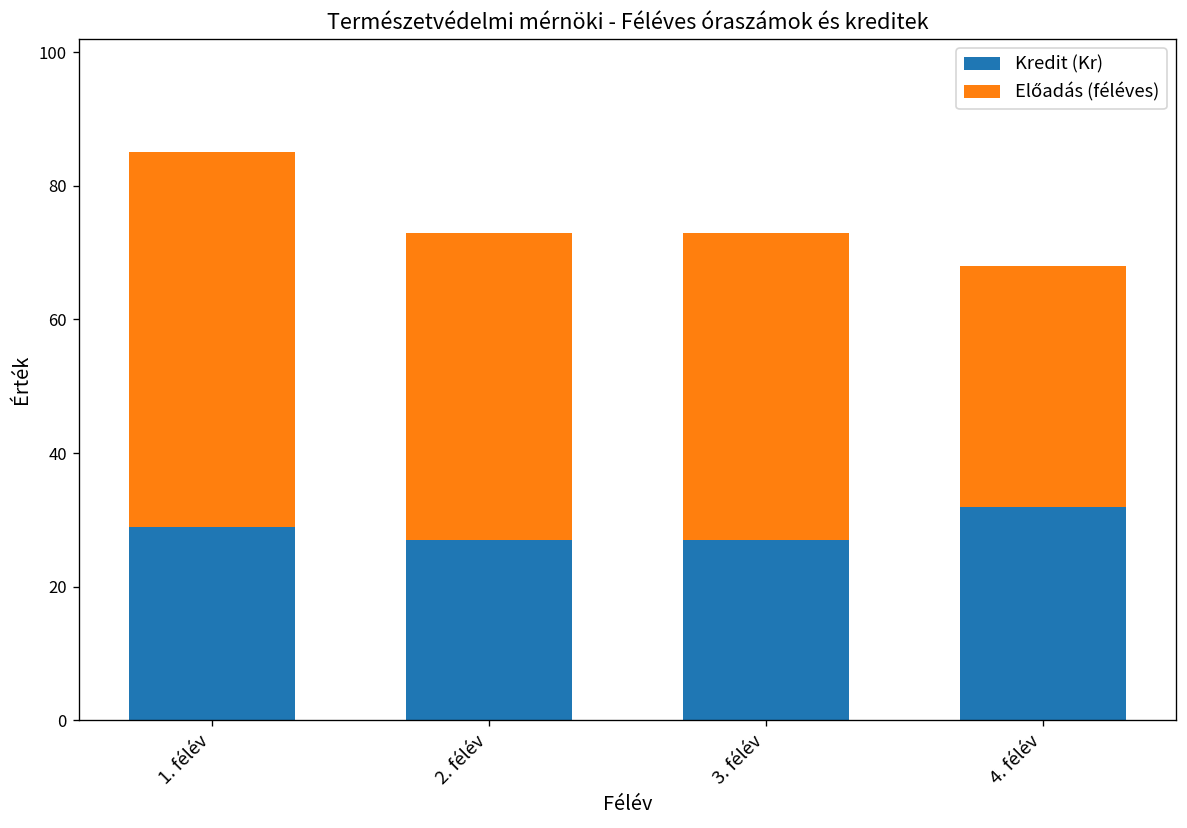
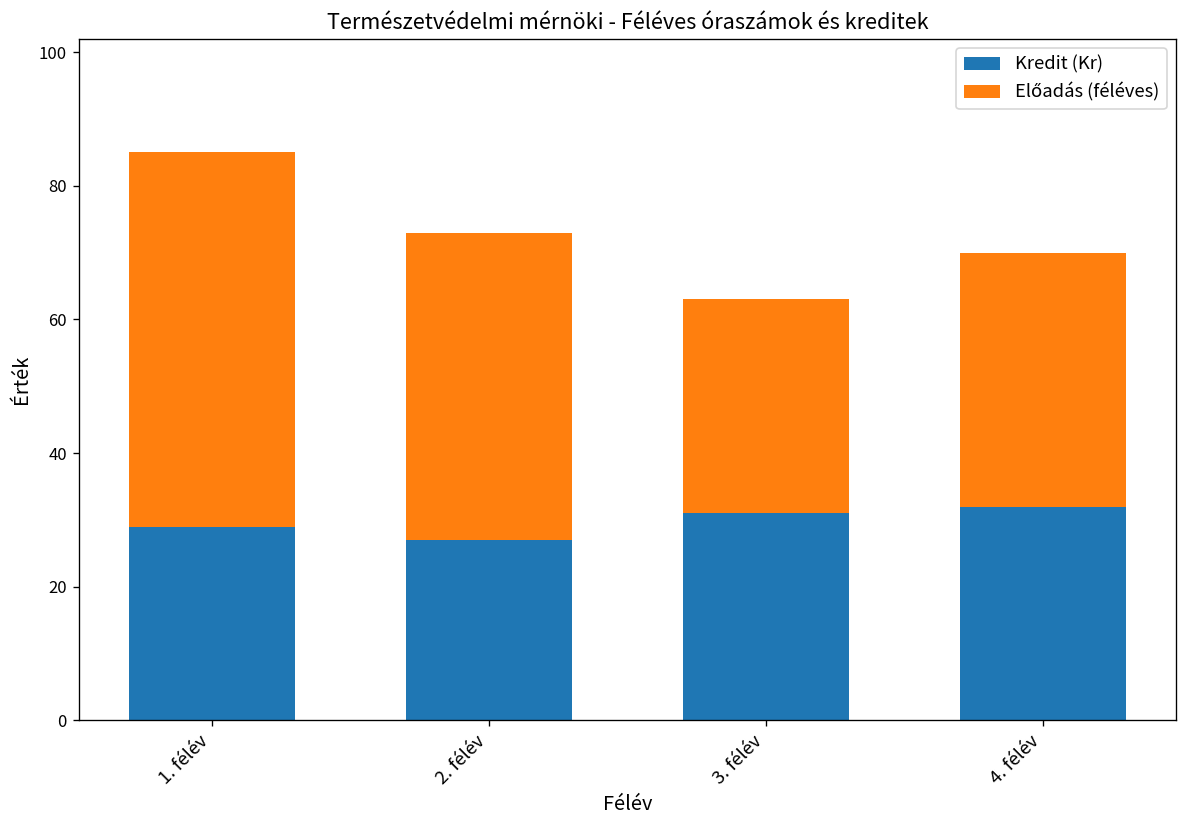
  {
    "Kredit (Kr)": {
      "1. félév": 29,
      "2. félév": 27,
-     "3. félév": 27,
+     "3. félév": 31,
      "4. félév": 32
    },
    "Előadás (féléves)": {
      "1. félév": 56,
      "2. félév": 46,
-     "3. félév": 46,
-     "4. félév": 36
+     "3. félév": 32,
+     "4. félév": 38
    }
  }
